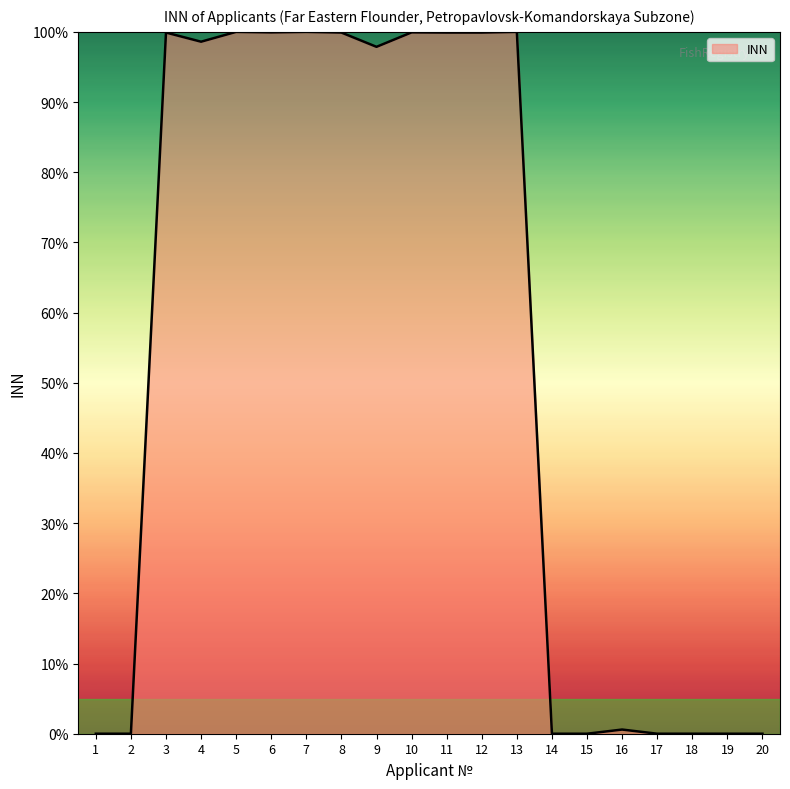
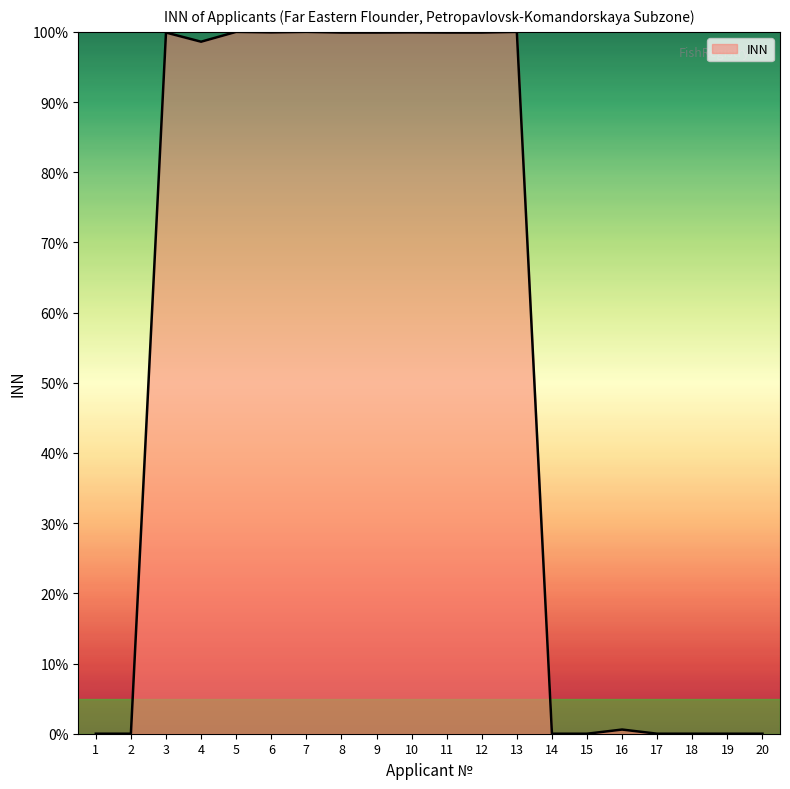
  {
    "3": "100%",
    "4": "99%",
    "5": "100%",
    "6": "100%",
    "7": "100%",
    "8": "100%",
-   "9": "98%",
+   "9": "100%",
    "10": "100%",
    "11": "100%",
    "12": "100%",
    "13": "100%"
  }
